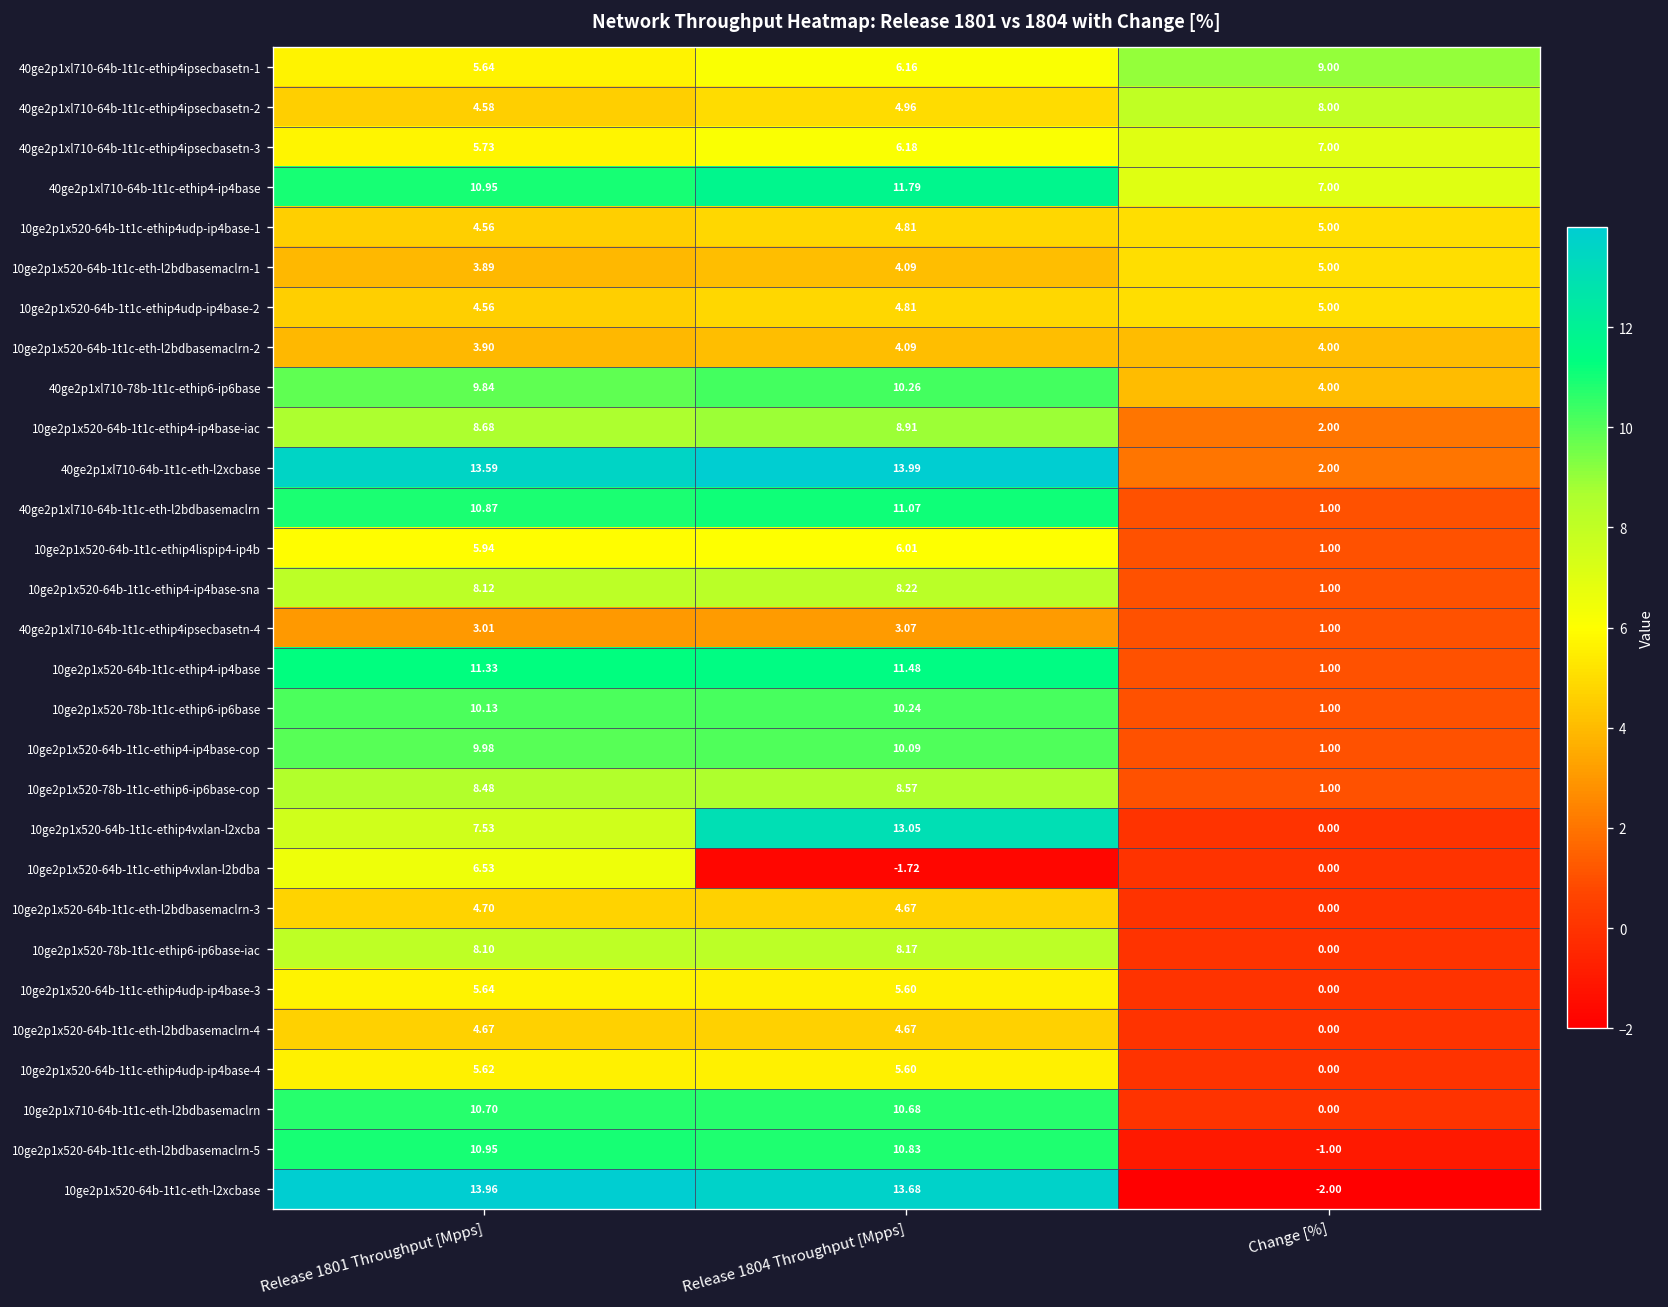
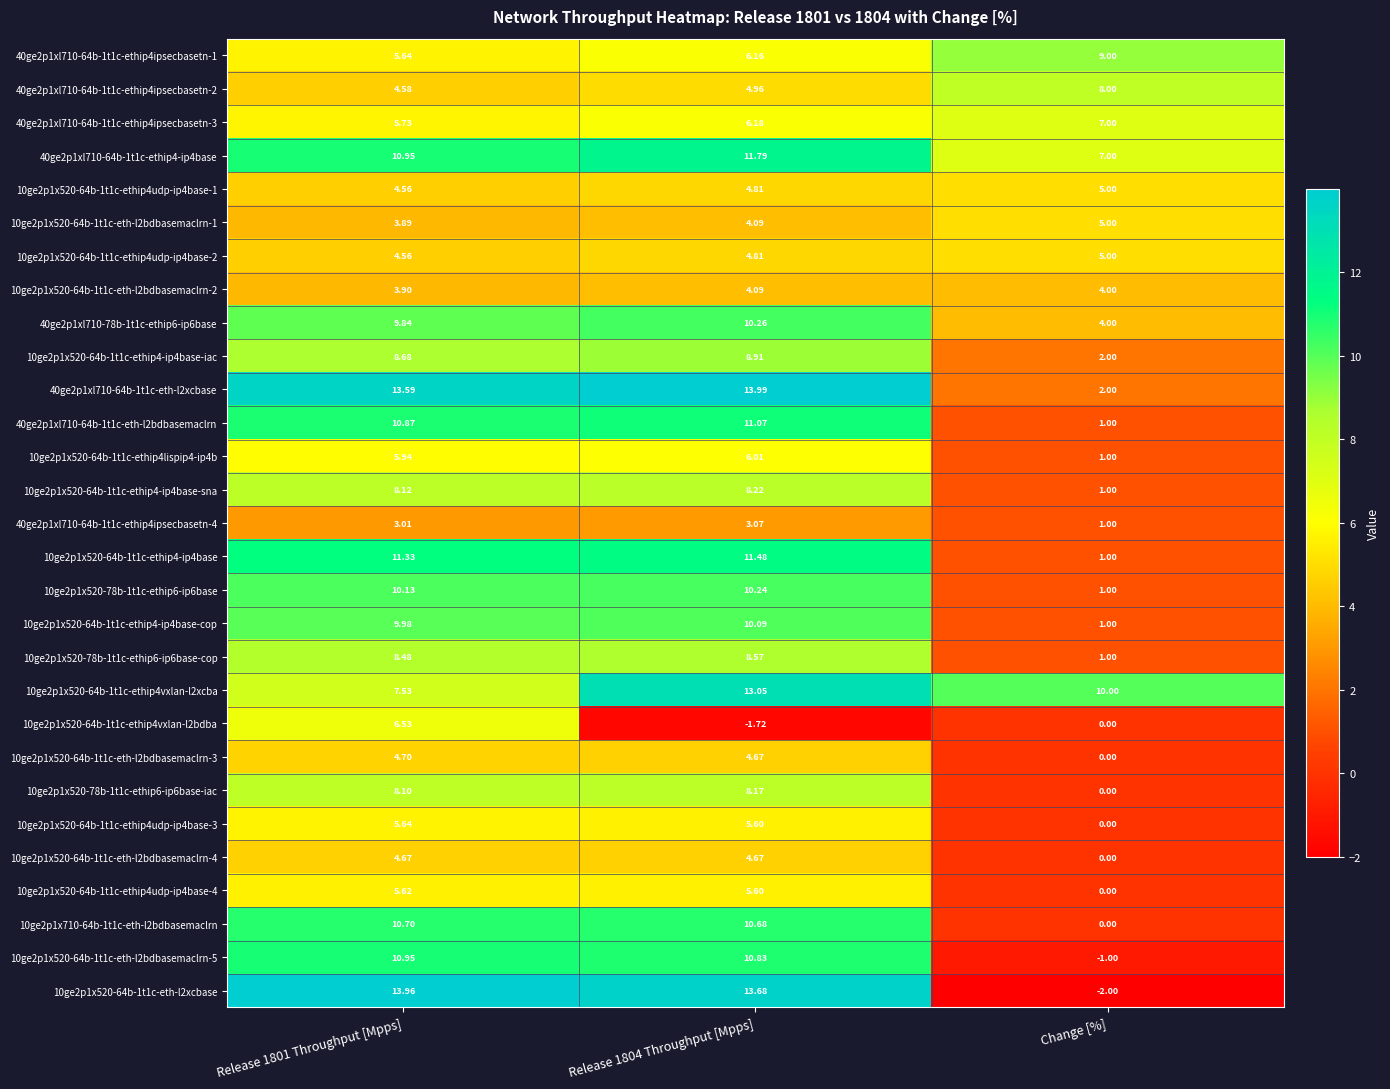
  {
    "40ge2p1xl710-64b-1t1c-ethip4ipsecbasetn-1": {
      "Release 1801 Throughput [Mpps]": 5.64,
      "Release 1804 Throughput [Mpps]": 6.16,
      "Change [%]": 9.00
    },
    "40ge2p1xl710-64b-1t1c-ethip4ipsecbasetn-2": {
      "Release 1801 Throughput [Mpps]": 4.58,
      "Release 1804 Throughput [Mpps]": 4.96,
      "Change [%]": 8.00
    },
    "40ge2p1xl710-64b-1t1c-ethip4ipsecbasetn-3": {
      "Release 1801 Throughput [Mpps]": 5.73,
      "Release 1804 Throughput [Mpps]": 6.18,
      "Change [%]": 7.00
    },
    "40ge2p1xl710-64b-1t1c-ethip4-ip4base": {
      "Release 1801 Throughput [Mpps]": 10.95,
      "Release 1804 Throughput [Mpps]": 11.79,
      "Change [%]": 7.00
    },
    "10ge2p1x520-64b-1t1c-ethip4udp-ip4base-1": {
      "Release 1801 Throughput [Mpps]": 4.56,
      "Release 1804 Throughput [Mpps]": 4.81,
      "Change [%]": 5.00
    },
    "10ge2p1x520-64b-1t1c-eth-l2bdbasemaclrn-1": {
      "Release 1801 Throughput [Mpps]": 3.89,
      "Release 1804 Throughput [Mpps]": 4.09,
      "Change [%]": 5.00
    },
    "10ge2p1x520-64b-1t1c-ethip4udp-ip4base-2": {
      "Release 1801 Throughput [Mpps]": 4.56,
      "Release 1804 Throughput [Mpps]": 4.81,
      "Change [%]": 5.00
    },
    "10ge2p1x520-64b-1t1c-eth-l2bdbasemaclrn-2": {
      "Release 1801 Throughput [Mpps]": 3.90,
      "Release 1804 Throughput [Mpps]": 4.09,
      "Change [%]": 4.00
    },
    "40ge2p1xl710-78b-1t1c-ethip6-ip6base": {
      "Release 1801 Throughput [Mpps]": 9.84,
      "Release 1804 Throughput [Mpps]": 10.26,
      "Change [%]": 4.00
    },
    "10ge2p1x520-64b-1t1c-ethip4-ip4base-iac": {
      "Release 1801 Throughput [Mpps]": 8.68,
      "Release 1804 Throughput [Mpps]": 8.91,
      "Change [%]": 2.00
    },
    "40ge2p1xl710-64b-1t1c-eth-l2xcbase": {
      "Release 1801 Throughput [Mpps]": 13.59,
      "Release 1804 Throughput [Mpps]": 13.99,
      "Change [%]": 2.00
    },
    "40ge2p1xl710-64b-1t1c-eth-l2bdbasemaclrn": {
      "Release 1801 Throughput [Mpps]": 10.87,
      "Release 1804 Throughput [Mpps]": 11.07,
      "Change [%]": 1.00
    },
    "10ge2p1x520-64b-1t1c-ethip4lispip4-ip4b": {
      "Release 1801 Throughput [Mpps]": 5.94,
      "Release 1804 Throughput [Mpps]": 6.01,
      "Change [%]": 1.00
    },
    "10ge2p1x520-64b-1t1c-ethip4-ip4base-sna": {
      "Release 1801 Throughput [Mpps]": 8.12,
      "Release 1804 Throughput [Mpps]": 8.22,
      "Change [%]": 1.00
    },
    "40ge2p1xl710-64b-1t1c-ethip4ipsecbasetn-4": {
      "Release 1801 Throughput [Mpps]": 3.01,
      "Release 1804 Throughput [Mpps]": 3.07,
      "Change [%]": 1.00
    },
    "10ge2p1x520-64b-1t1c-ethip4-ip4base": {
      "Release 1801 Throughput [Mpps]": 11.33,
      "Release 1804 Throughput [Mpps]": 11.48,
      "Change [%]": 1.00
    },
    "10ge2p1x520-78b-1t1c-ethip6-ip6base": {
      "Release 1801 Throughput [Mpps]": 10.13,
      "Release 1804 Throughput [Mpps]": 10.24,
      "Change [%]": 1.00
    },
    "10ge2p1x520-64b-1t1c-ethip4-ip4base-cop": {
      "Release 1801 Throughput [Mpps]": 9.98,
      "Release 1804 Throughput [Mpps]": 10.09,
      "Change [%]": 1.00
    },
    "10ge2p1x520-78b-1t1c-ethip6-ip6base-cop": {
      "Release 1801 Throughput [Mpps]": 8.48,
      "Release 1804 Throughput [Mpps]": 8.57,
      "Change [%]": 1.00
    },
    "10ge2p1x520-64b-1t1c-ethip4vxlan-l2xcba": {
      "Release 1801 Throughput [Mpps]": 7.53,
      "Release 1804 Throughput [Mpps]": 13.05,
-     "Change [%]": 0.00
+     "Change [%]": 10.00
    },
    "10ge2p1x520-64b-1t1c-ethip4vxlan-l2bdba": {
      "Release 1801 Throughput [Mpps]": 6.53,
      "Release 1804 Throughput [Mpps]": -1.72,
      "Change [%]": 0.00
    },
    "10ge2p1x520-64b-1t1c-eth-l2bdbasemaclrn-3": {
      "Release 1801 Throughput [Mpps]": 4.70,
      "Release 1804 Throughput [Mpps]": 4.67,
      "Change [%]": 0.00
    },
    "10ge2p1x520-78b-1t1c-ethip6-ip6base-iac": {
      "Release 1801 Throughput [Mpps]": 8.10,
      "Release 1804 Throughput [Mpps]": 8.17,
      "Change [%]": 0.00
    },
    "10ge2p1x520-64b-1t1c-ethip4udp-ip4base-3": {
      "Release 1801 Throughput [Mpps]": 5.64,
      "Release 1804 Throughput [Mpps]": 5.60,
      "Change [%]": 0.00
    },
    "10ge2p1x520-64b-1t1c-eth-l2bdbasemaclrn-4": {
      "Release 1801 Throughput [Mpps]": 4.67,
      "Release 1804 Throughput [Mpps]": 4.67,
      "Change [%]": 0.00
    },
    "10ge2p1x520-64b-1t1c-ethip4udp-ip4base-4": {
      "Release 1801 Throughput [Mpps]": 5.62,
      "Release 1804 Throughput [Mpps]": 5.60,
      "Change [%]": 0.00
    },
    "10ge2p1x710-64b-1t1c-eth-l2bdbasemaclrn": {
      "Release 1801 Throughput [Mpps]": 10.70,
      "Release 1804 Throughput [Mpps]": 10.68,
      "Change [%]": 0.00
    },
    "10ge2p1x520-64b-1t1c-eth-l2bdbasemaclrn-5": {
      "Release 1801 Throughput [Mpps]": 10.95,
      "Release 1804 Throughput [Mpps]": 10.83,
      "Change [%]": -1.00
    },
    "10ge2p1x520-64b-1t1c-eth-l2xcbase": {
      "Release 1801 Throughput [Mpps]": 13.96,
      "Release 1804 Throughput [Mpps]": 13.68,
      "Change [%]": -2.00
    }
  }
